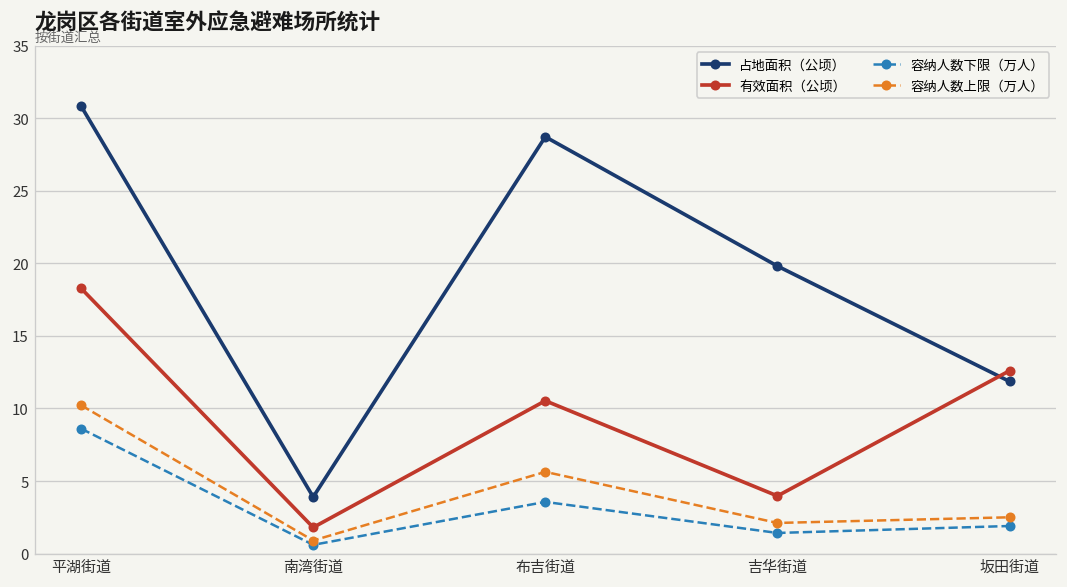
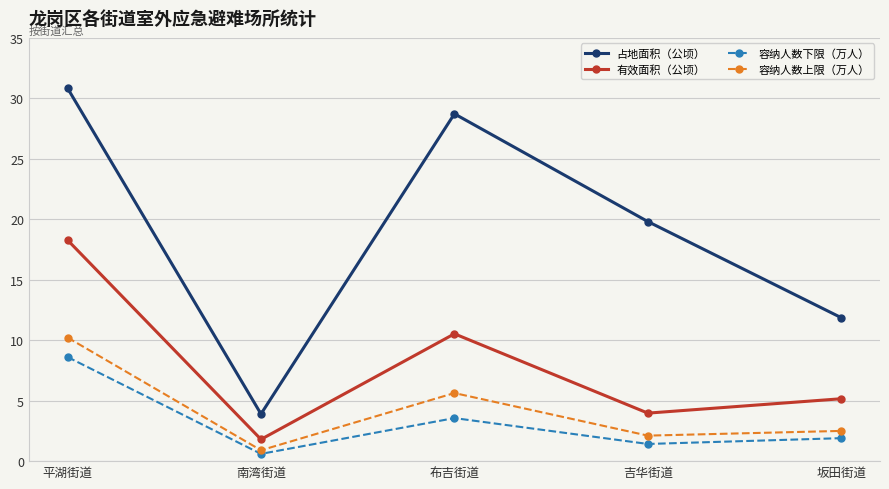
  {
    "占地面积（公顷）": {
      "平湖街道": 30.8,
      "南湾街道": 3.9,
      "布吉街道": 28.7,
      "吉华街道": 19.8,
      "坂田街道": 11.9
    },
    "有效面积（公顷）": {
      "平湖街道": 18.3,
      "南湾街道": 1.8,
      "布吉街道": 10.5,
      "吉华街道": 4.0,
-     "坂田街道": 12.6
+     "坂田街道": 5.2
    },
    "容纳人数下限（万人）": {
      "平湖街道": 8.6,
      "南湾街道": 0.6,
      "布吉街道": 3.6,
      "吉华街道": 1.4,
      "坂田街道": 1.9
    },
    "容纳人数上限（万人）": {
      "平湖街道": 10.2,
      "南湾街道": 0.9,
      "布吉街道": 5.6,
      "吉华街道": 2.1,
      "坂田街道": 2.5
    }
  }
